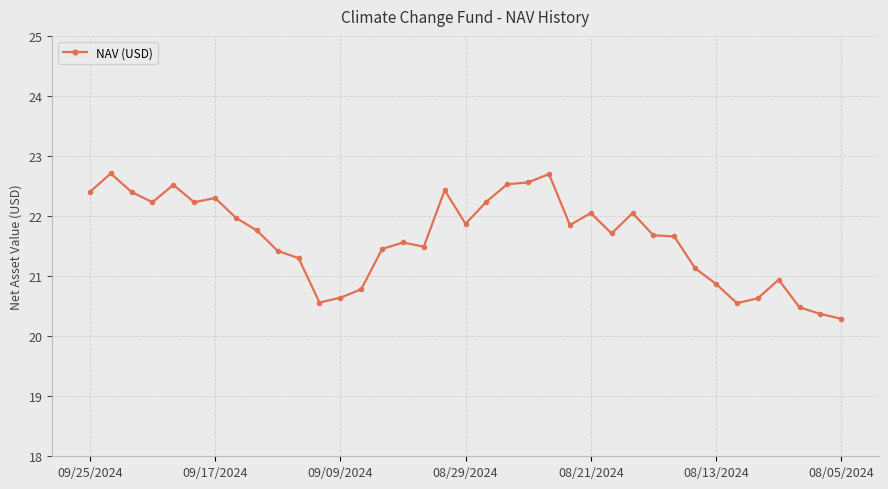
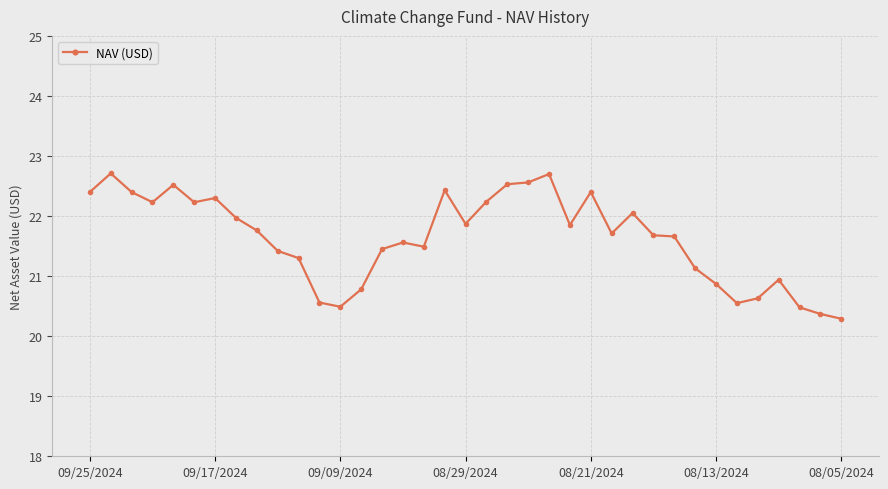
  {
    "09/25/2024": 22.4,
    "09/17/2024": 22.3,
-   "09/09/2024": 20.6,
+   "09/09/2024": 20.5,
    "08/29/2024": 21.9,
-   "08/21/2024": 22.1,
+   "08/21/2024": 22.4,
    "08/13/2024": 20.9,
    "08/05/2024": 20.3
  }
